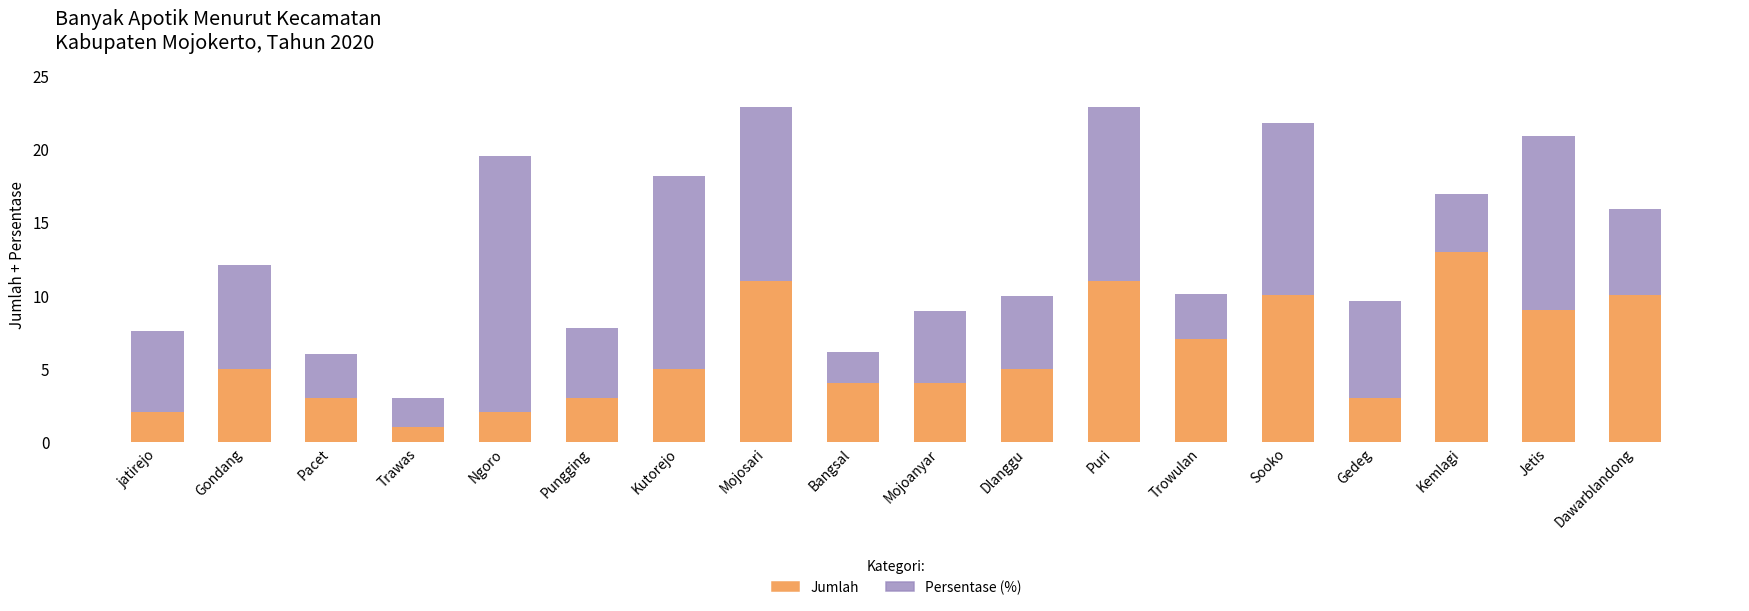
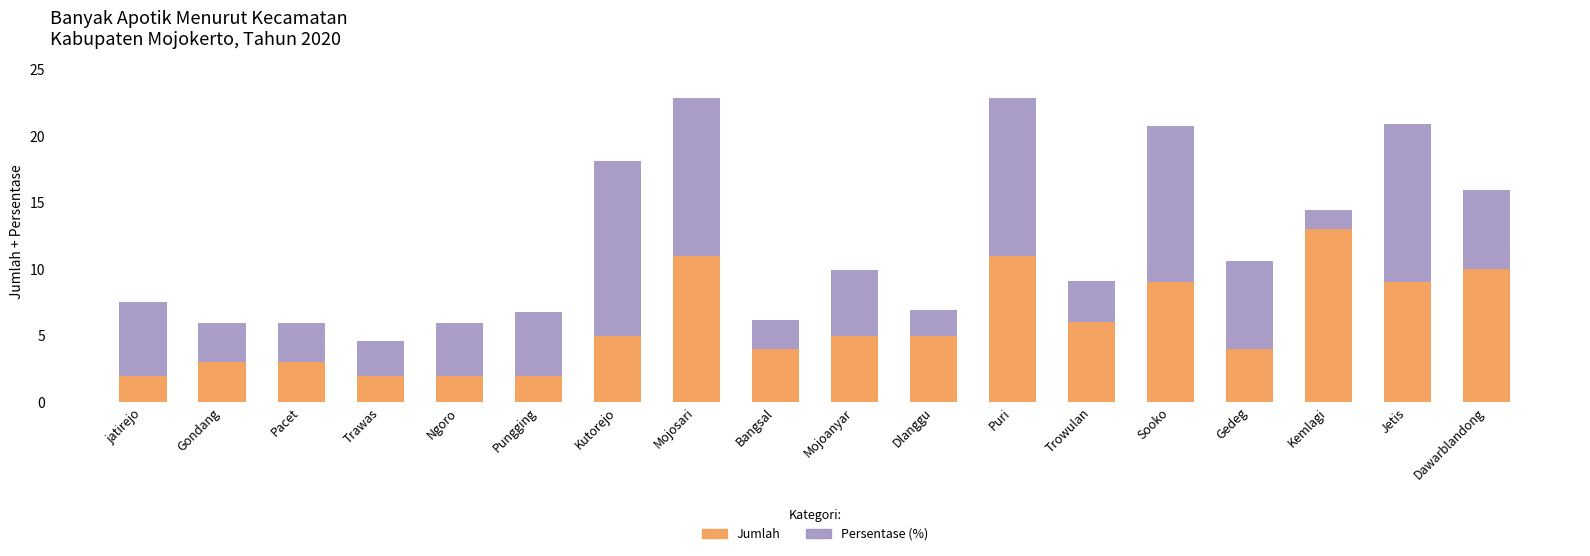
  {
    "Jumlah": {
      "jatirejo": 2,
-     "Gondang": 5,
+     "Gondang": 3,
      "Pacet": 3,
-     "Trawas": 1,
+     "Trawas": 2,
      "Ngoro": 2,
-     "Pungging": 3,
+     "Pungging": 2,
      "Kutorejo": 5,
      "Mojosari": 11,
      "Bangsal": 4,
-     "Mojoanyar": 4,
+     "Mojoanyar": 5,
      "Dlanggu": 5,
      "Puri": 11,
-     "Trowulan": 7,
-     "Sooko": 10,
-     "Gedeg": 3,
+     "Trowulan": 6,
+     "Sooko": 9,
+     "Gedeg": 4,
      "Kemlagi": 13,
      "Jetis": 9,
      "Dawarblandong": 10
    },
    "Persentase (%)": {
      "jatirejo": 5.6,
-     "Gondang": 7.1,
+     "Gondang": 3.0,
      "Pacet": 3.0,
-     "Trawas": 2.0,
-     "Ngoro": 17.6,
+     "Trawas": 2.6,
+     "Ngoro": 4.0,
      "Pungging": 4.8,
      "Kutorejo": 13.2,
      "Mojosari": 11.9,
      "Bangsal": 2.2,
      "Mojoanyar": 5.0,
-     "Dlanggu": 5.0,
+     "Dlanggu": 1.9,
      "Puri": 11.9,
      "Trowulan": 3.1,
      "Sooko": 11.8,
      "Gedeg": 6.6,
-     "Kemlagi": 4.0,
+     "Kemlagi": 1.5,
      "Jetis": 11.9,
      "Dawarblandong": 5.9
    }
  }
